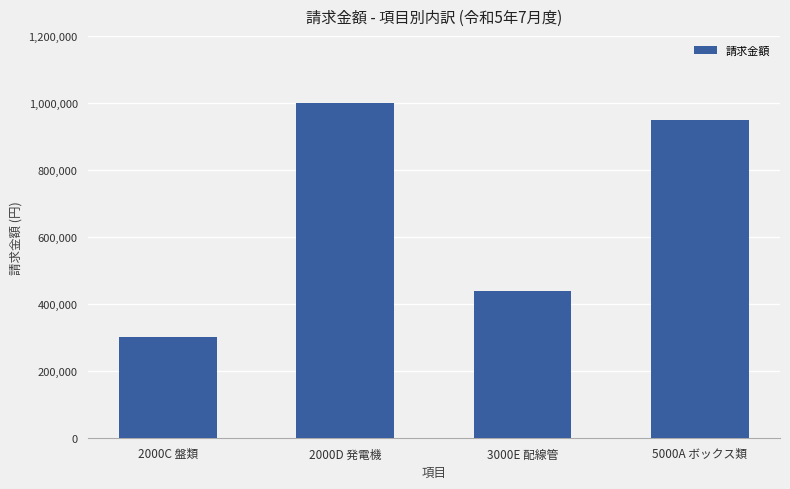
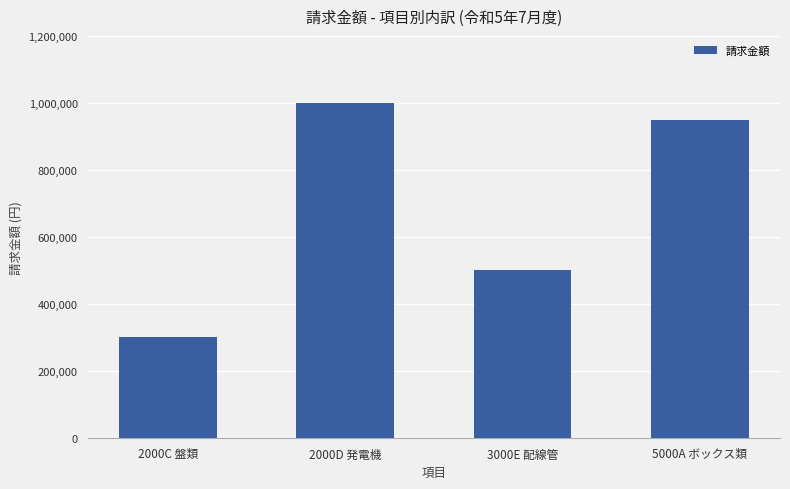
  {
    "2000C 盤類": "300,000",
    "2000D 発電機": "1,000,000",
-   "3000E 配線管": "440,000",
+   "3000E 配線管": "500,000",
    "5000A ボックス類": "950,000"
  }
